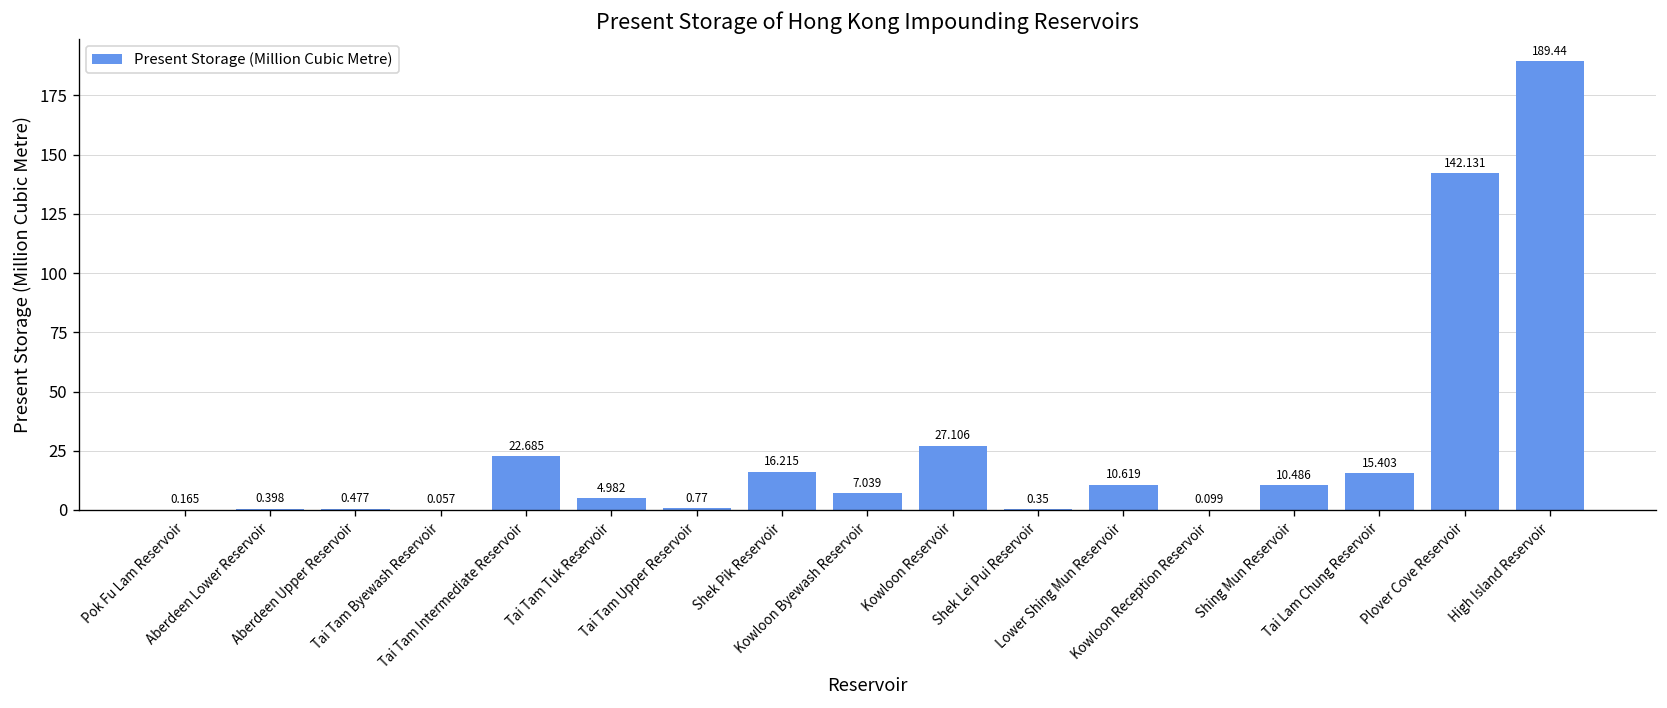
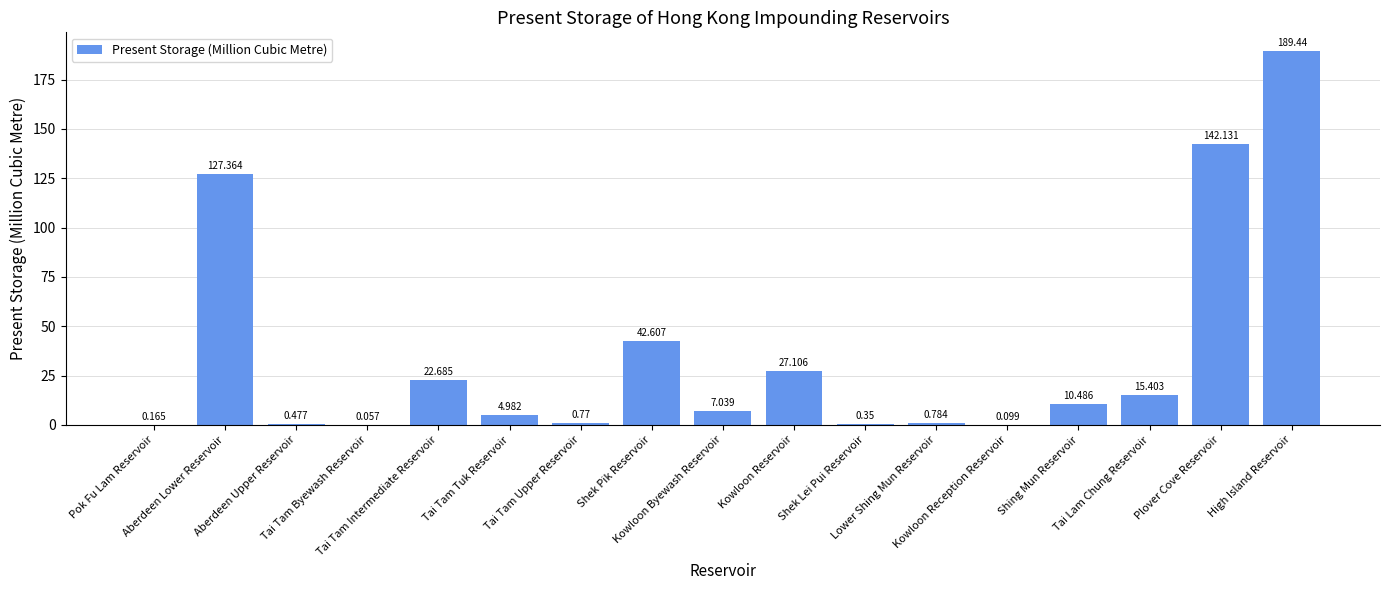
  {
    "Pok Fu Lam Reservoir": 0.165,
-   "Aberdeen Lower Reservoir": 0.398,
+   "Aberdeen Lower Reservoir": 127.364,
    "Aberdeen Upper Reservoir": 0.477,
    "Tai Tam Byewash Reservoir": 0.057,
    "Tai Tam Intermediate Reservoir": 22.685,
    "Tai Tam Tuk Reservoir": 4.982,
    "Tai Tam Upper Reservoir": 0.77,
-   "Shek Pik Reservoir": 16.215,
+   "Shek Pik Reservoir": 42.607,
    "Kowloon Byewash Reservoir": 7.039,
    "Kowloon Reservoir": 27.106,
    "Shek Lei Pui Reservoir": 0.35,
-   "Lower Shing Mun Reservoir": 10.619,
+   "Lower Shing Mun Reservoir": 0.784,
    "Kowloon Reception Reservoir": 0.099,
    "Shing Mun Reservoir": 10.486,
    "Tai Lam Chung Reservoir": 15.403,
    "Plover Cove Reservoir": 142.131,
    "High Island Reservoir": 189.44
  }
